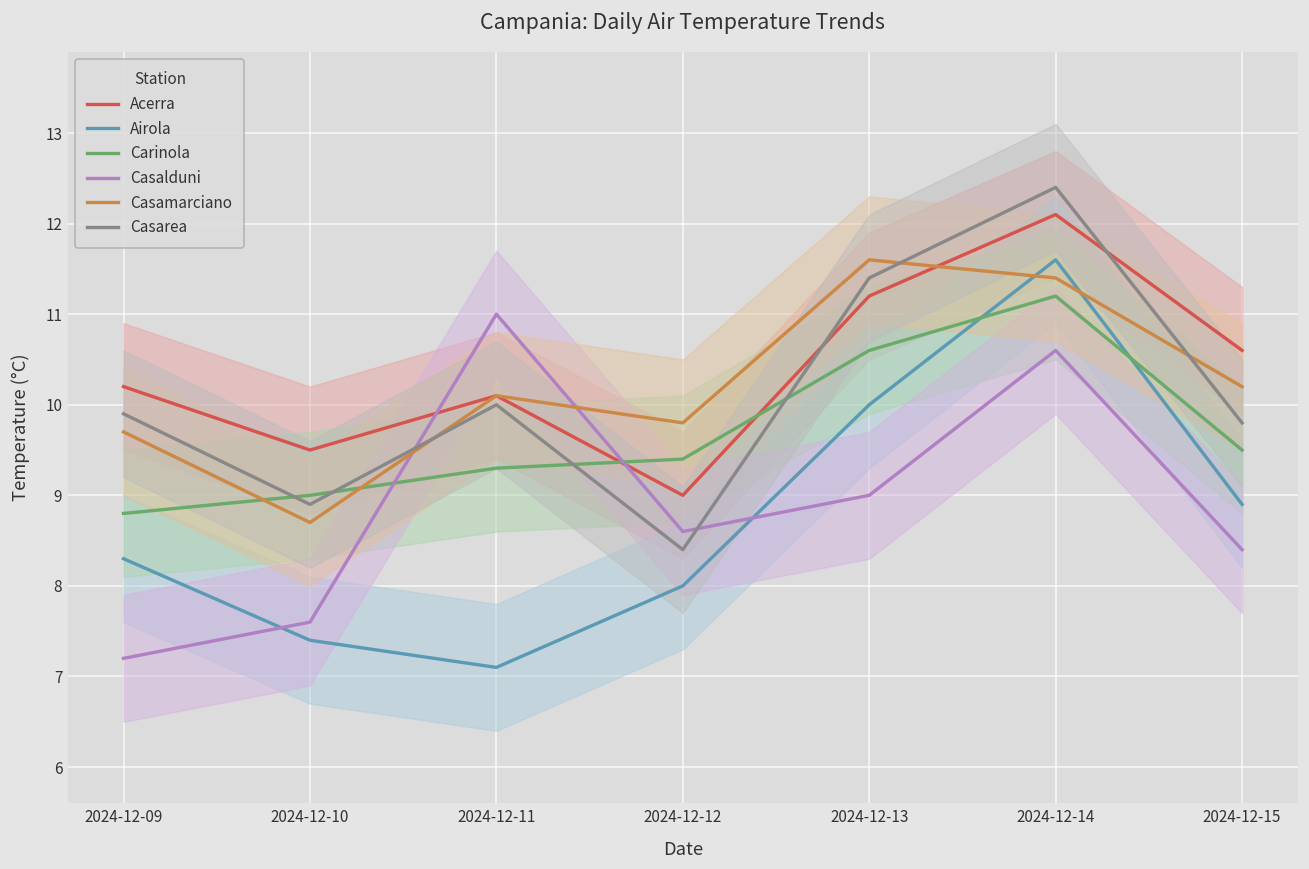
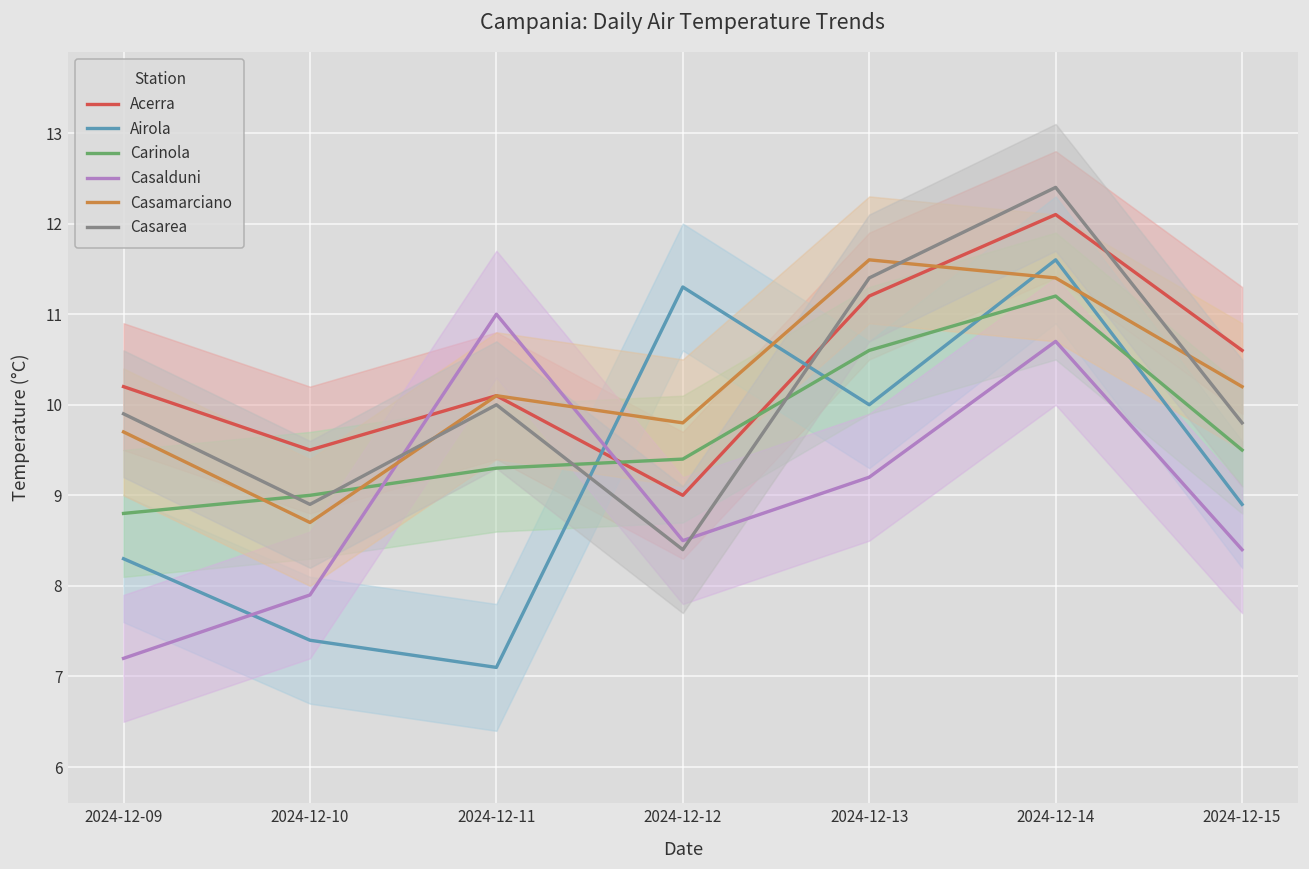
  {
    "Airola": {
      "2024-12-09": 8.3,
      "2024-12-10": 7.4,
      "2024-12-11": 7.1,
-     "2024-12-12": 8.0,
+     "2024-12-12": 11.3,
      "2024-12-13": 10.0,
      "2024-12-14": 11.6,
      "2024-12-15": 8.9
    },
    "Casalduni": {
      "2024-12-09": 7.2,
-     "2024-12-10": 7.6,
+     "2024-12-10": 7.9,
      "2024-12-11": 11.0,
-     "2024-12-12": 8.6,
-     "2024-12-13": 9.0,
-     "2024-12-14": 10.6,
+     "2024-12-12": 8.5,
+     "2024-12-13": 9.2,
+     "2024-12-14": 10.7,
      "2024-12-15": 8.4
    }
  }
